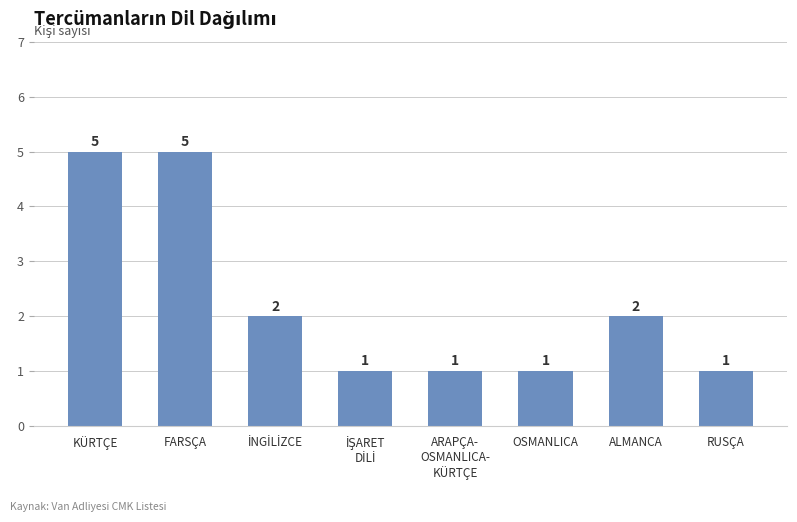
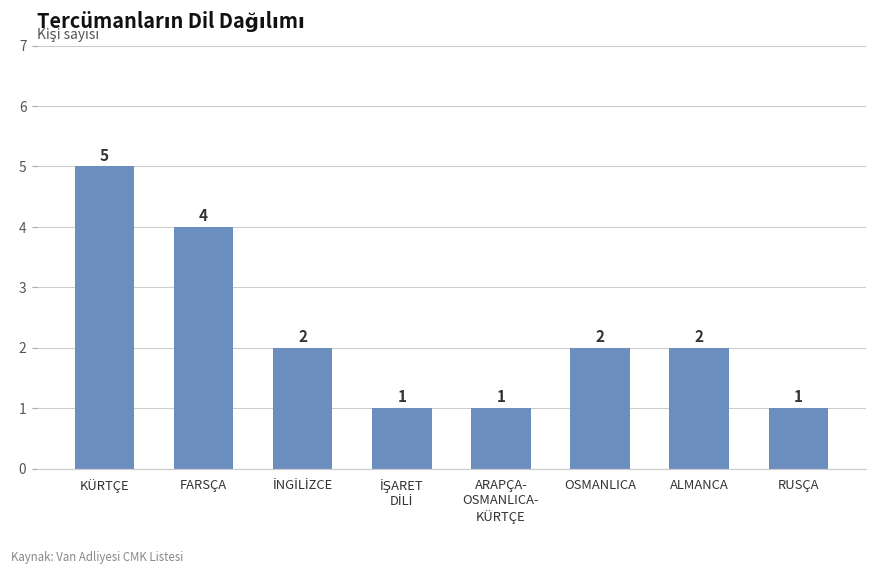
  {
    "KÜRTÇE": 5,
-   "FARSÇA": 5,
+   "FARSÇA": 4,
    "İNGİLİZCE": 2,
    "İŞARET DİLİ": 1,
    "ARAPÇA- OSMANLICA- KÜRTÇE": 1,
-   "OSMANLICA": 1,
+   "OSMANLICA": 2,
    "ALMANCA": 2,
    "RUSÇA": 1
  }
